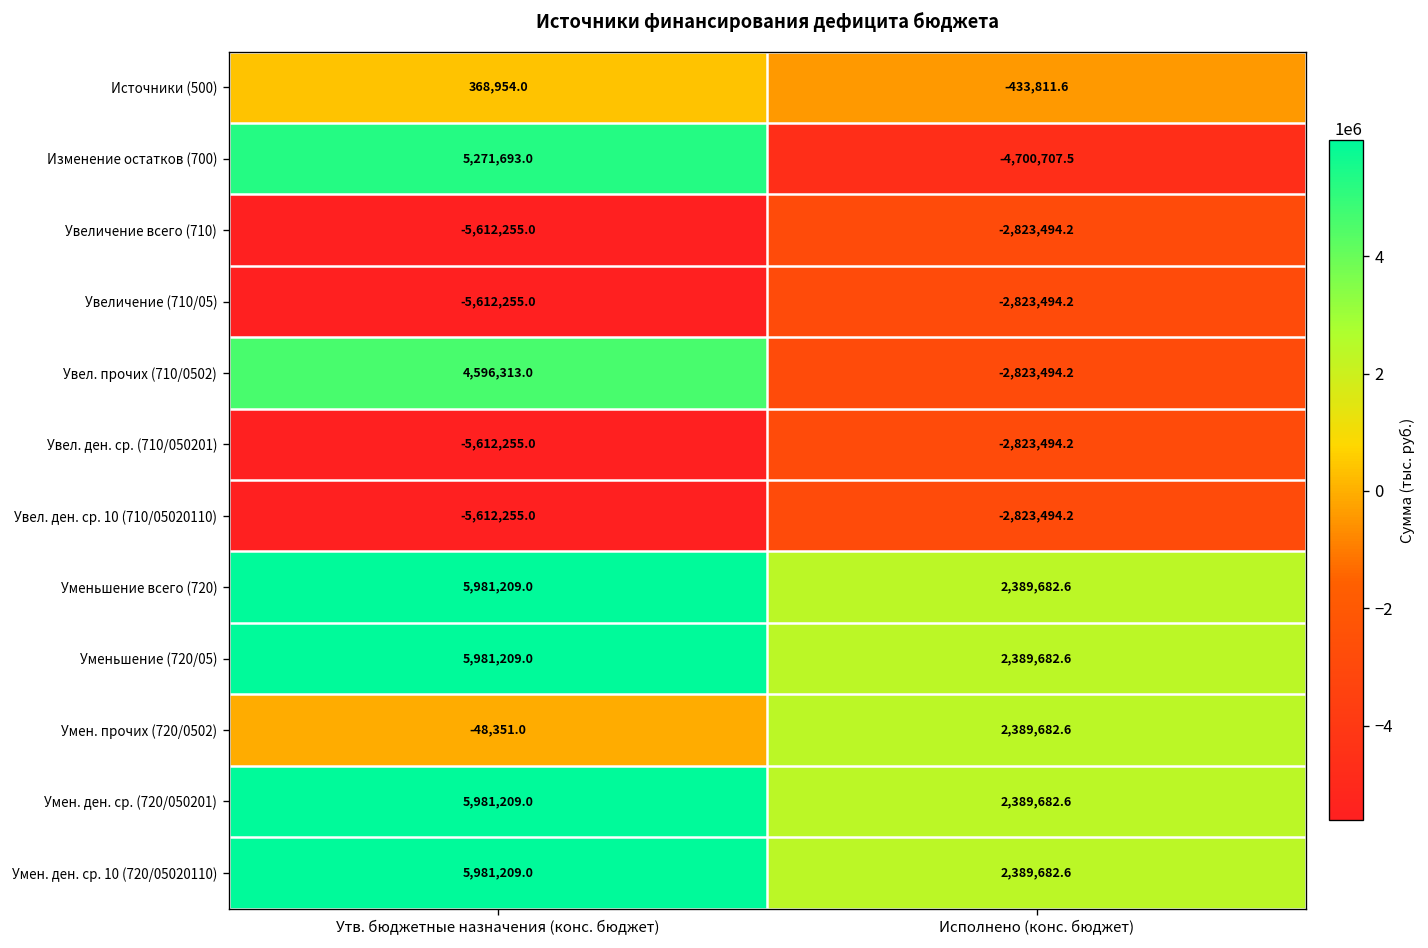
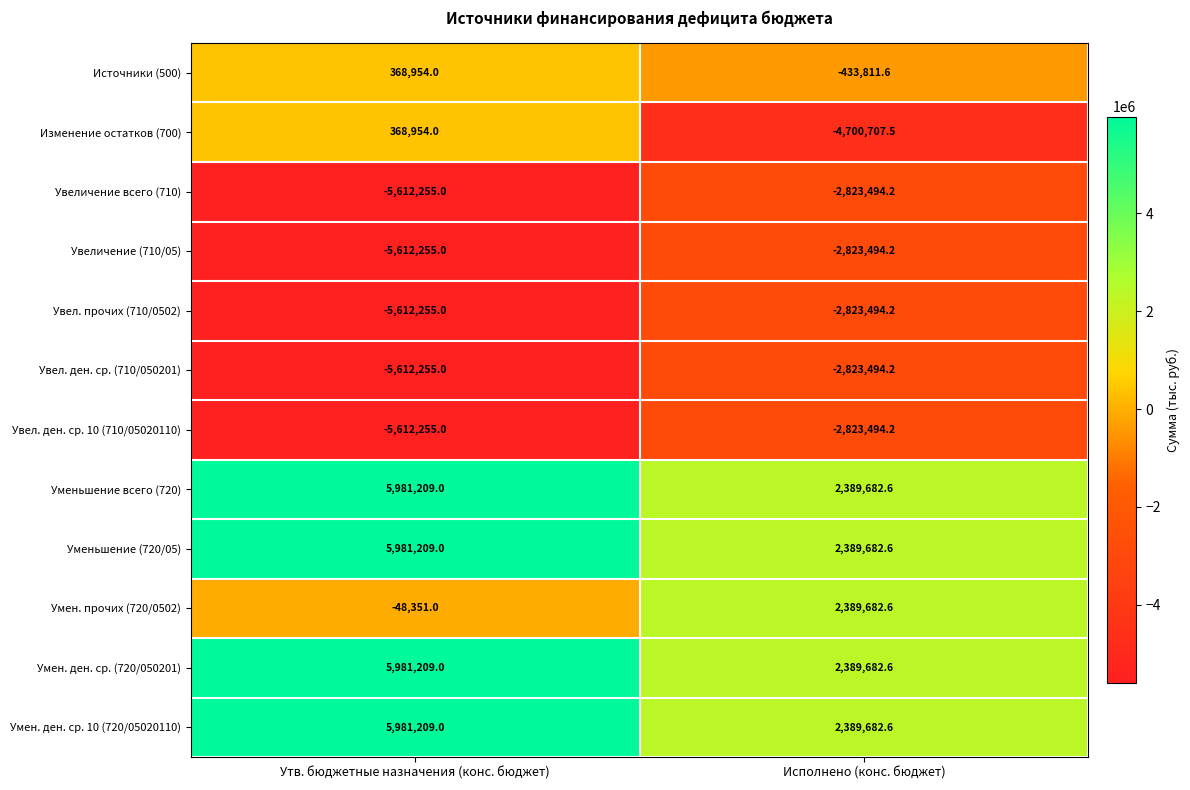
  {
    "Источники (500)": {
      "Утв. бюджетные назначения (конс. бюджет)": "368,954.0",
      "Исполнено (конс. бюджет)": "-433,811.6"
    },
    "Изменение остатков (700)": {
-     "Утв. бюджетные назначения (конс. бюджет)": "5,271,693.0",
+     "Утв. бюджетные назначения (конс. бюджет)": "368,954.0",
      "Исполнено (конс. бюджет)": "-4,700,707.5"
    },
    "Увеличение всего (710)": {
      "Утв. бюджетные назначения (конс. бюджет)": "-5,612,255.0",
      "Исполнено (конс. бюджет)": "-2,823,494.2"
    },
    "Увеличение (710/05)": {
      "Утв. бюджетные назначения (конс. бюджет)": "-5,612,255.0",
      "Исполнено (конс. бюджет)": "-2,823,494.2"
    },
    "Увел. прочих (710/0502)": {
-     "Утв. бюджетные назначения (конс. бюджет)": "4,596,313.0",
+     "Утв. бюджетные назначения (конс. бюджет)": "-5,612,255.0",
      "Исполнено (конс. бюджет)": "-2,823,494.2"
    },
    "Увел. ден. ср. (710/050201)": {
      "Утв. бюджетные назначения (конс. бюджет)": "-5,612,255.0",
      "Исполнено (конс. бюджет)": "-2,823,494.2"
    },
    "Увел. ден. ср. 10 (710/05020110)": {
      "Утв. бюджетные назначения (конс. бюджет)": "-5,612,255.0",
      "Исполнено (конс. бюджет)": "-2,823,494.2"
    },
    "Уменьшение всего (720)": {
      "Утв. бюджетные назначения (конс. бюджет)": "5,981,209.0",
      "Исполнено (конс. бюджет)": "2,389,682.6"
    },
    "Уменьшение (720/05)": {
      "Утв. бюджетные назначения (конс. бюджет)": "5,981,209.0",
      "Исполнено (конс. бюджет)": "2,389,682.6"
    },
    "Умен. прочих (720/0502)": {
      "Утв. бюджетные назначения (конс. бюджет)": "-48,351.0",
      "Исполнено (конс. бюджет)": "2,389,682.6"
    },
    "Умен. ден. ср. (720/050201)": {
      "Утв. бюджетные назначения (конс. бюджет)": "5,981,209.0",
      "Исполнено (конс. бюджет)": "2,389,682.6"
    },
    "Умен. ден. ср. 10 (720/05020110)": {
      "Утв. бюджетные назначения (конс. бюджет)": "5,981,209.0",
      "Исполнено (конс. бюджет)": "2,389,682.6"
    }
  }
